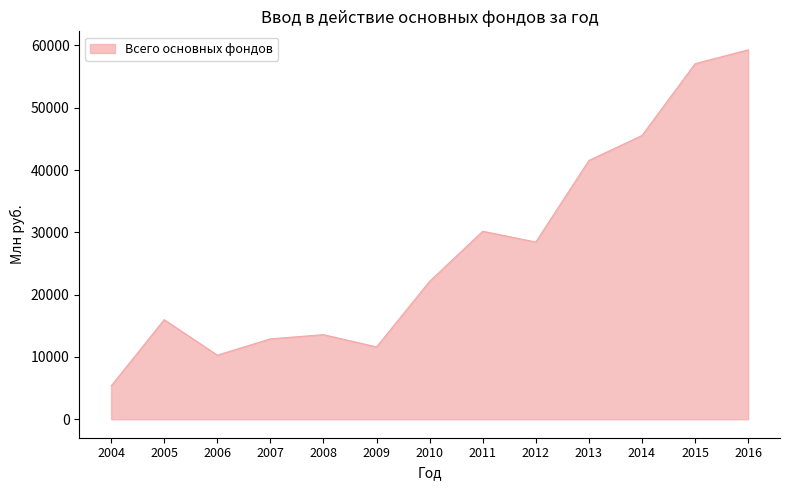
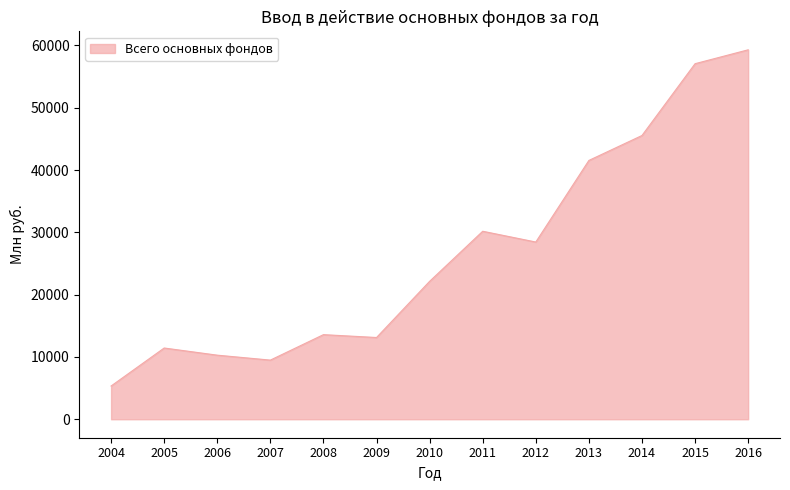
  {
    "2004": 5000,
-   "2005": 16000,
+   "2005": 11000,
    "2006": 10000,
-   "2007": 13000,
+   "2007": 9000,
    "2008": 14000,
-   "2009": 12000,
+   "2009": 13000,
    "2010": 22000,
    "2011": 30000,
    "2012": 28000,
    "2013": 42000,
    "2014": 46000,
    "2015": 57000,
    "2016": 59000
  }
